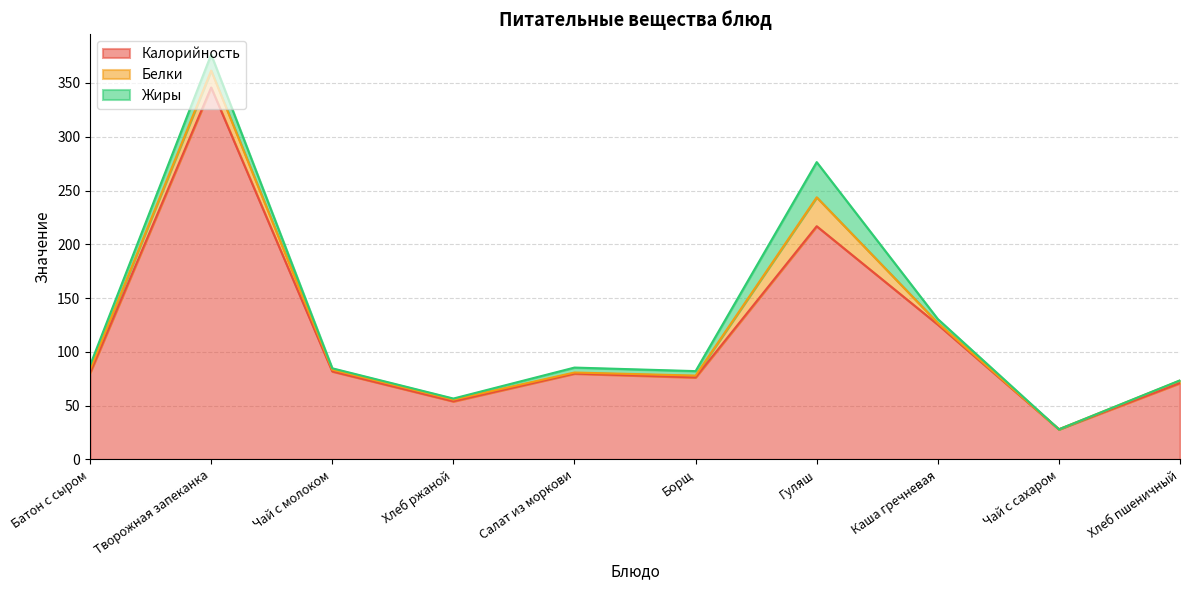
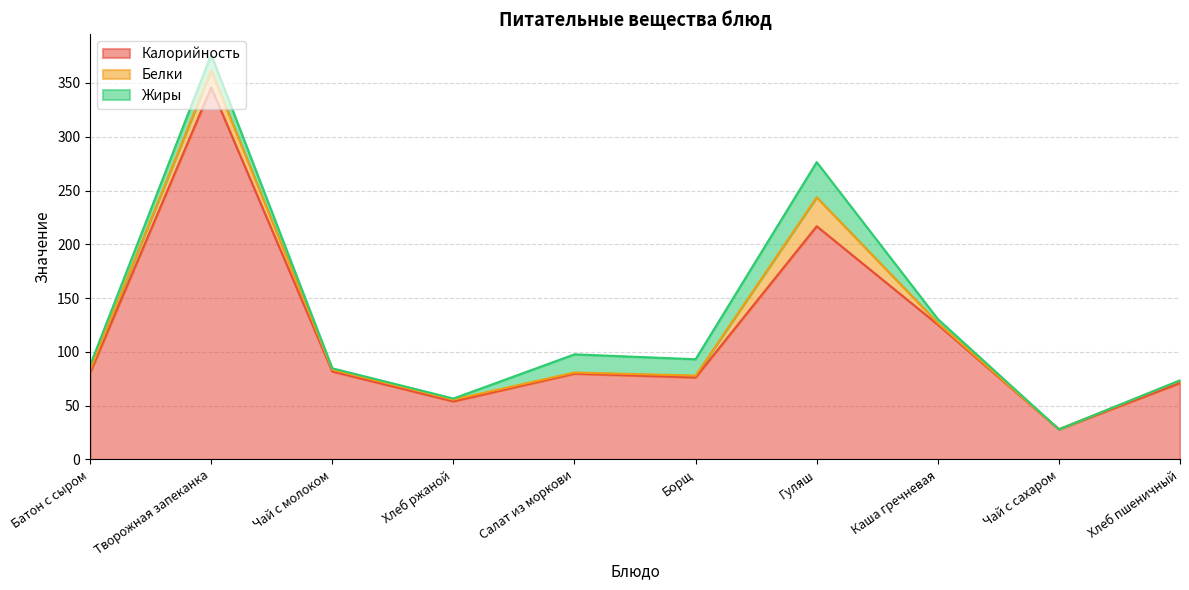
  {
    "Калорийность": {
      "Батон с сыром": 80,
      "Гуляш": 217
    },
    "Белки": {
      "Батон с сыром": 3,
      "Гуляш": 27
    },
    "Жиры": {
      "Батон с сыром": 4,
-     "Салат из моркови": 5,
-     "Борщ": 4,
+     "Салат из моркови": 17,
+     "Борщ": 15,
      "Гуляш": 33,
      "Каша гречневая": 4
    }
  }
